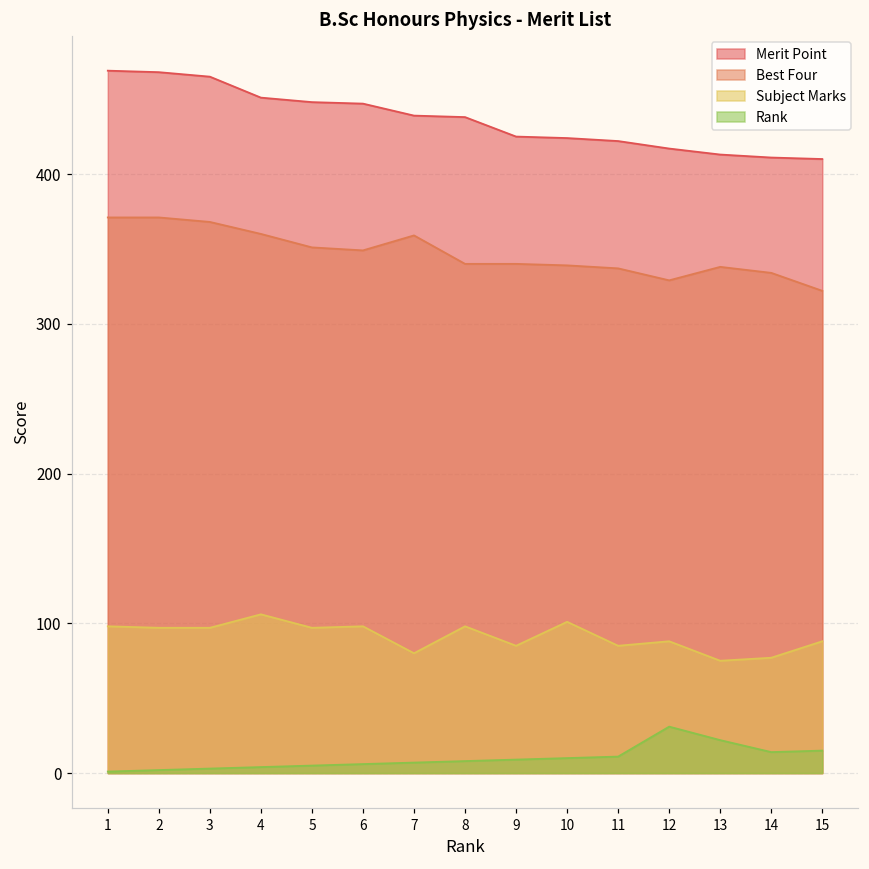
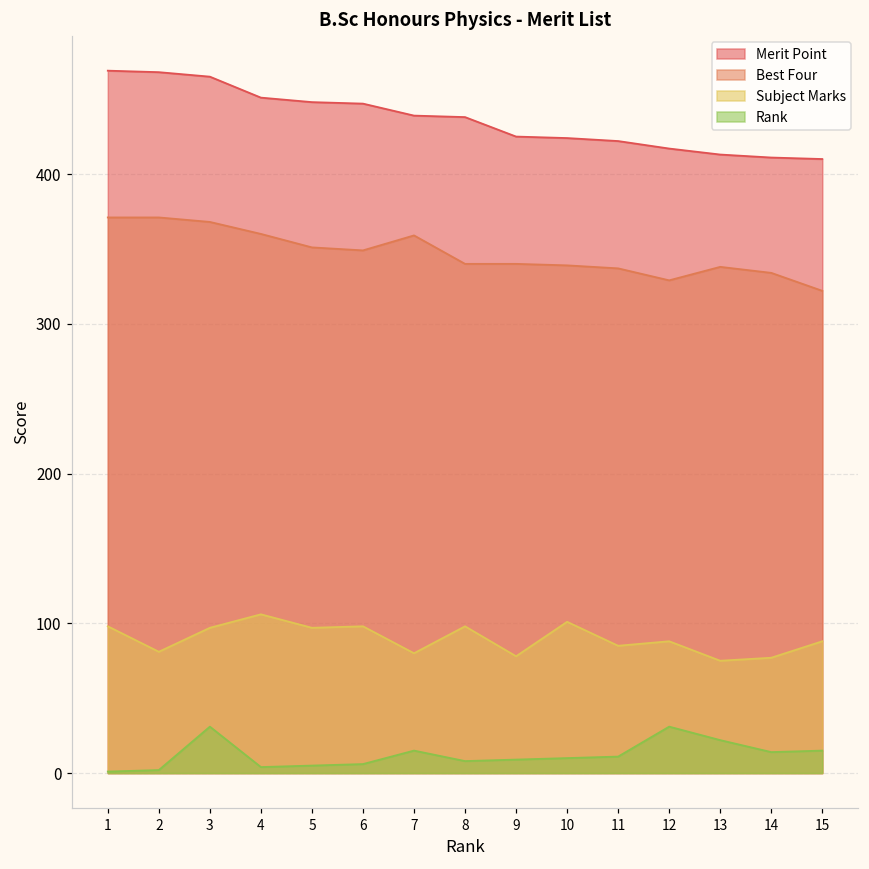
  {
    "Subject Marks": {
      "1": 98,
-     "2": 97,
+     "2": 81,
      "3": 97,
      "4": 106,
      "5": 97,
      "6": 98,
      "7": 80,
      "8": 98,
-     "9": 85,
+     "9": 78,
      "10": 101,
      "11": 85,
      "12": 88,
      "13": 75,
      "14": 77,
      "15": 88
    },
    "Rank": {
      "1": 1,
      "2": 2,
-     "3": 3,
+     "3": 31,
      "4": 4,
      "5": 5,
      "6": 6,
-     "7": 7,
+     "7": 15,
      "8": 8,
      "9": 9,
      "10": 10,
      "11": 11,
      "12": 31,
      "13": 22,
      "14": 14,
      "15": 15
    }
  }
